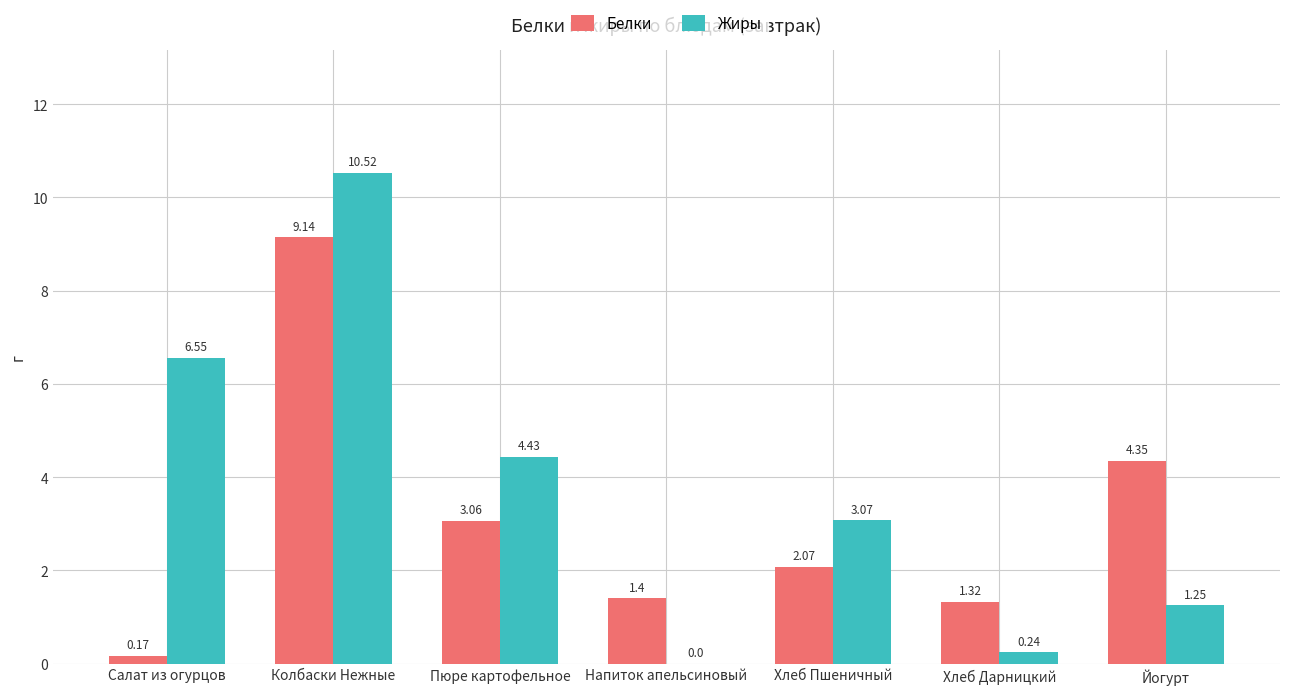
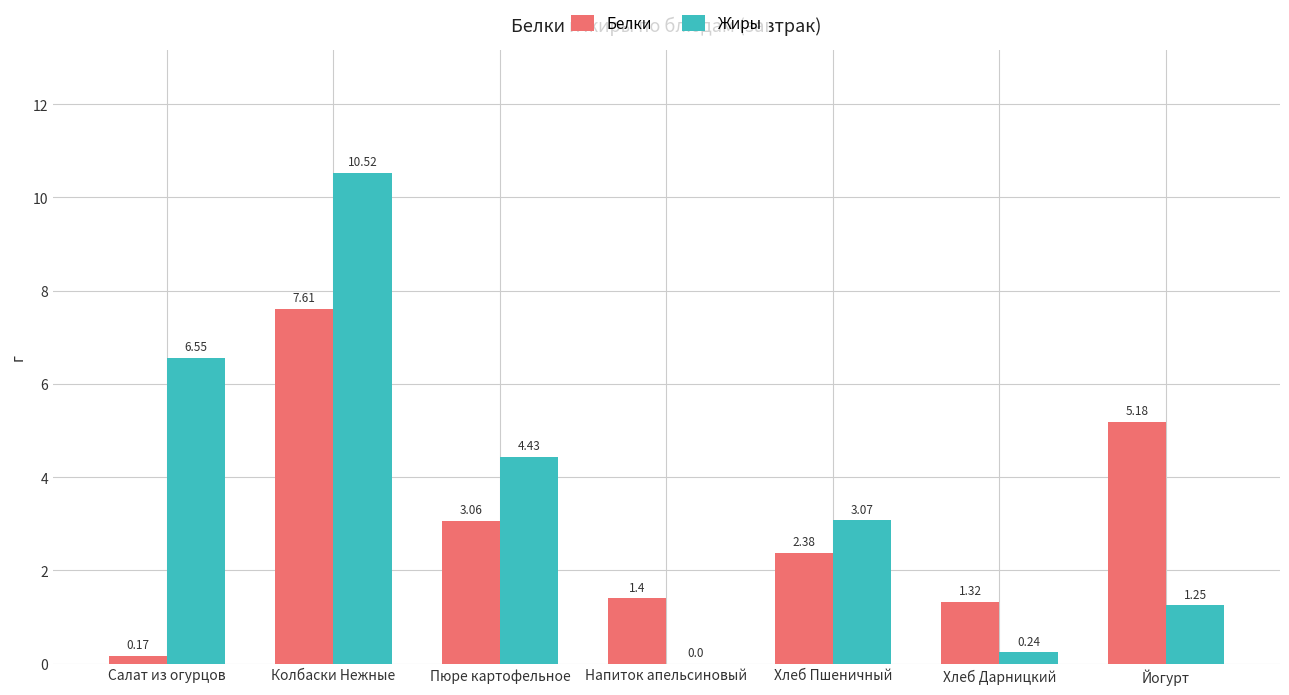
  {
    "Белки": {
      "Салат из огурцов": 0.17,
-     "Колбаски Нежные": 9.14,
+     "Колбаски Нежные": 7.61,
      "Пюре картофельное": 3.06,
      "Напиток апельсиновый": 1.4,
-     "Хлеб Пшеничный": 2.07,
+     "Хлеб Пшеничный": 2.38,
      "Хлеб Дарницкий": 1.32,
-     "Йогурт": 4.35
+     "Йогурт": 5.18
    },
    "Жиры": {
      "Салат из огурцов": 6.55,
      "Колбаски Нежные": 10.52,
      "Пюре картофельное": 4.43,
      "Напиток апельсиновый": 0.0,
      "Хлеб Пшеничный": 3.07,
      "Хлеб Дарницкий": 0.24,
      "Йогурт": 1.25
    }
  }
